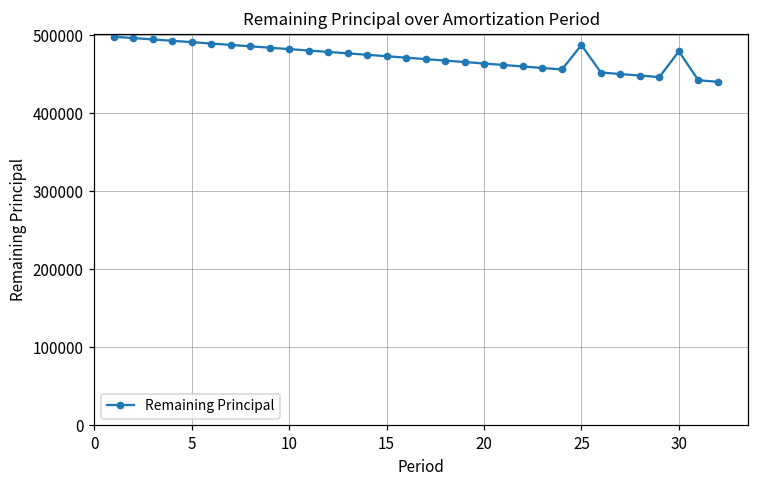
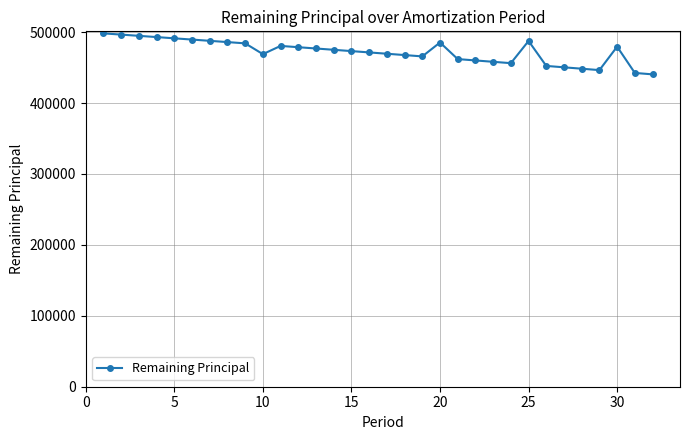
  {
    "5": 490000,
-   "10": 480000,
+   "10": 470000,
    "15": 470000,
-   "20": 460000,
+   "20": 490000,
    "25": 490000,
    "30": 480000
  }
